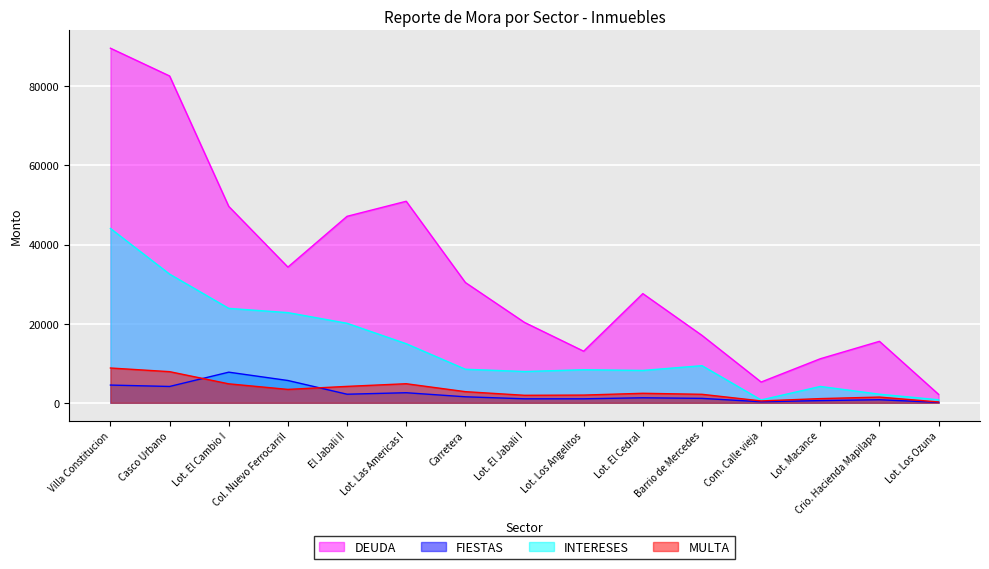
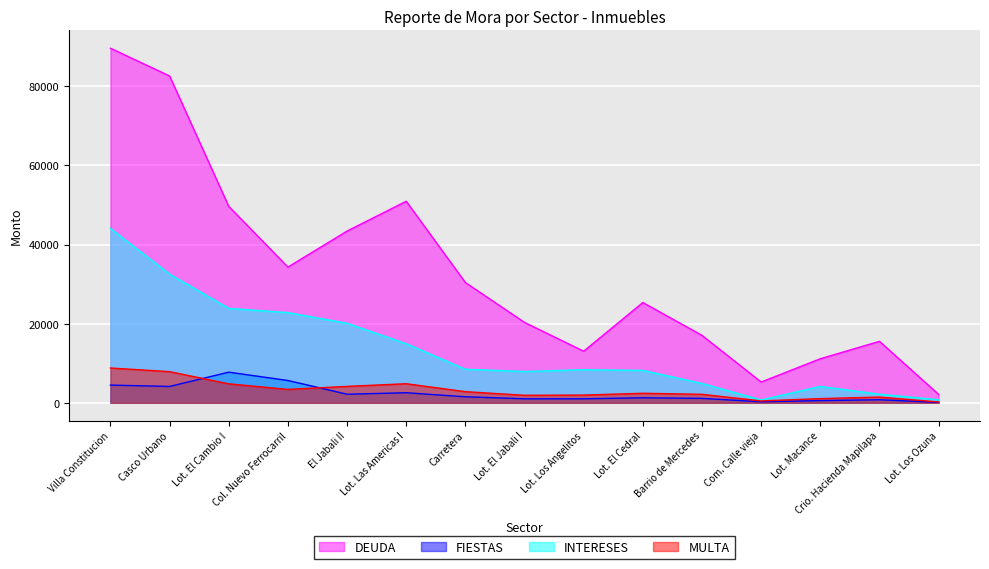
  {
    "DEUDA": {
      "Villa Constitucion": 90000,
      "Casco Urbano": 83000,
      "Lot. El Cambio I": 50000,
      "Col. Nuevo Ferrocarril": 34000,
-     "El Jabali II": 47000,
+     "El Jabali II": 43000,
      "Lot. Las Americas I": 51000,
      "Carretera": 30000,
      "Lot. El Jabali I": 20000,
      "Lot. Los Angelitos": 13000,
-     "Lot. El Cedral": 28000,
+     "Lot. El Cedral": 25000,
      "Barrio de Mercedes": 17000,
      "Com. Calle vieja": 5000,
      "Lot. Macance": 11000,
      "Crio. Hacienda Mapilapa": 16000,
      "Lot. Los Ozuna": 2000
    },
    "FIESTAS": {
      "Villa Constitucion": 4000,
      "Casco Urbano": 4000,
      "Lot. El Cambio I": 8000,
      "Col. Nuevo Ferrocarril": 6000,
      "El Jabali II": 2000,
      "Lot. Las Americas I": 3000,
      "Carretera": 2000,
      "Lot. El Jabali I": 1000,
      "Lot. Los Angelitos": 1000,
      "Lot. El Cedral": 1000,
      "Barrio de Mercedes": 1000,
      "Crio. Hacienda Mapilapa": 1000
    },
    "INTERESES": {
      "Villa Constitucion": 44000,
      "Casco Urbano": 33000,
      "Lot. El Cambio I": 24000,
      "Col. Nuevo Ferrocarril": 23000,
      "El Jabali II": 20000,
      "Lot. Las Americas I": 15000,
      "Carretera": 8000,
      "Lot. El Jabali I": 8000,
      "Lot. Los Angelitos": 8000,
      "Lot. El Cedral": 8000,
-     "Barrio de Mercedes": 9000,
+     "Barrio de Mercedes": 5000,
      "Lot. Macance": 4000,
      "Crio. Hacienda Mapilapa": 2000
    },
    "MULTA": {
      "Villa Constitucion": 9000,
      "Casco Urbano": 8000,
      "Lot. El Cambio I": 5000,
      "Col. Nuevo Ferrocarril": 3000,
      "El Jabali II": 4000,
      "Lot. Las Americas I": 5000,
      "Carretera": 3000,
      "Lot. El Jabali I": 2000,
      "Lot. Los Angelitos": 2000,
      "Lot. El Cedral": 2000,
      "Barrio de Mercedes": 2000,
      "Crio. Hacienda Mapilapa": 1000
    }
  }
